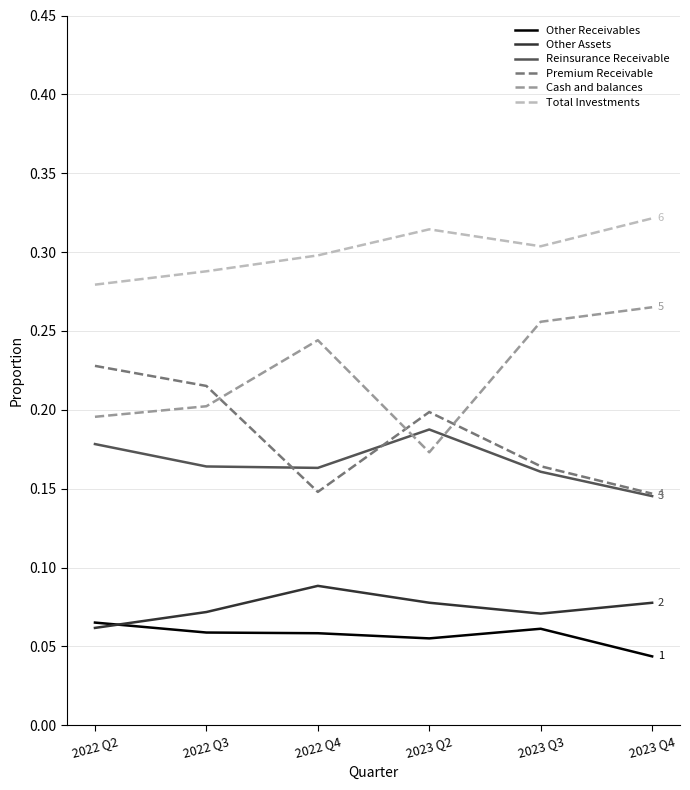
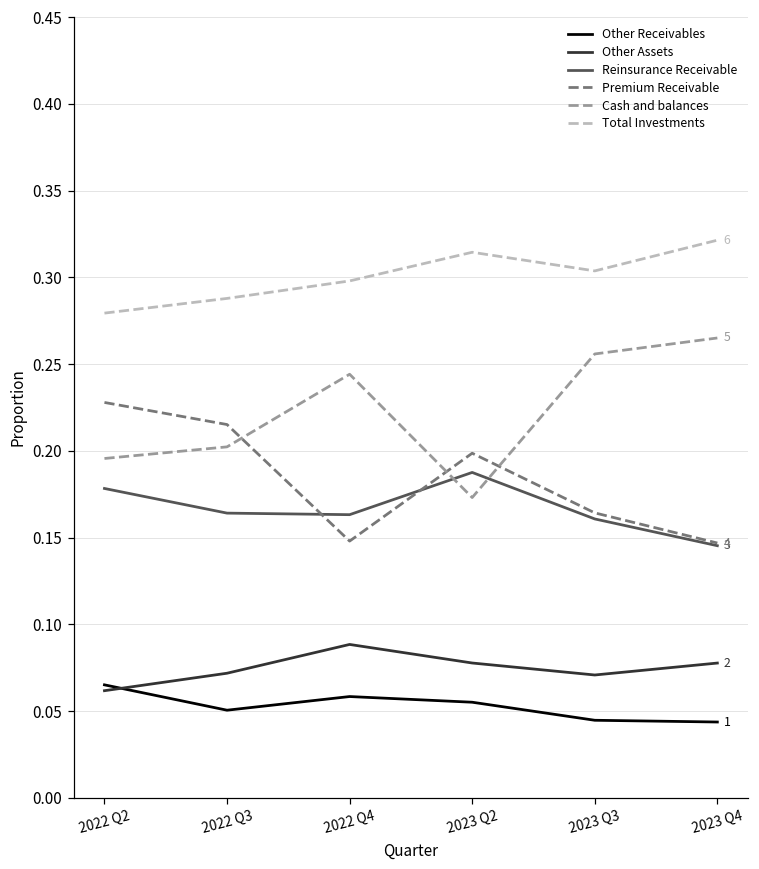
  {
    "Other Receivables": {
      "2022 Q2": 0.065,
-     "2022 Q3": 0.059,
+     "2022 Q3": 0.051,
      "2022 Q4": 0.058,
      "2023 Q2": 0.055,
-     "2023 Q3": 0.061
+     "2023 Q3": 0.045
    }
  }
